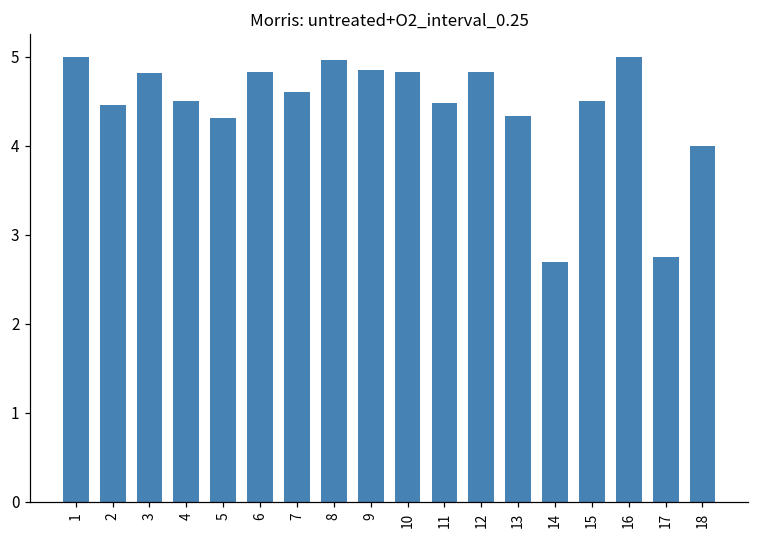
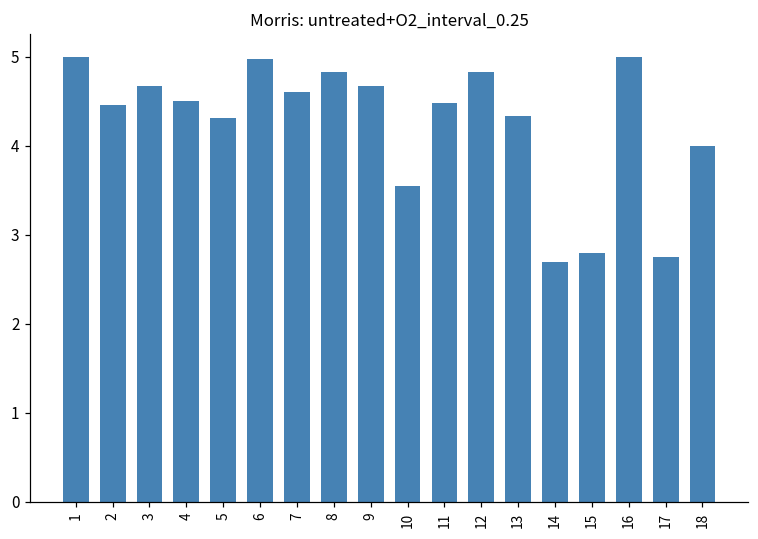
  {
    "1": 5.0,
    "2": 4.5,
-   "3": 4.8,
+   "3": 4.7,
    "4": 4.5,
    "5": 4.3,
-   "6": 4.8,
+   "6": 5.0,
    "7": 4.6,
-   "8": 5.0,
-   "9": 4.9,
-   "10": 4.8,
+   "8": 4.8,
+   "9": 4.7,
+   "10": 3.6,
    "11": 4.5,
    "12": 4.8,
    "13": 4.3,
    "14": 2.7,
-   "15": 4.5,
+   "15": 2.8,
    "16": 5.0,
    "17": 2.7,
    "18": 4.0
  }
